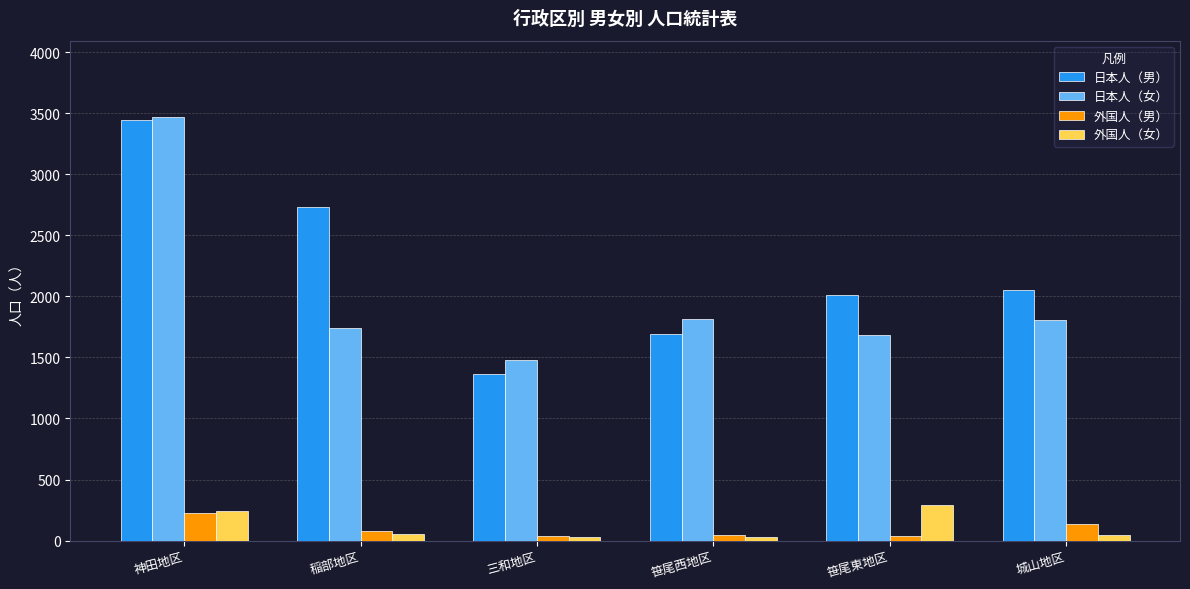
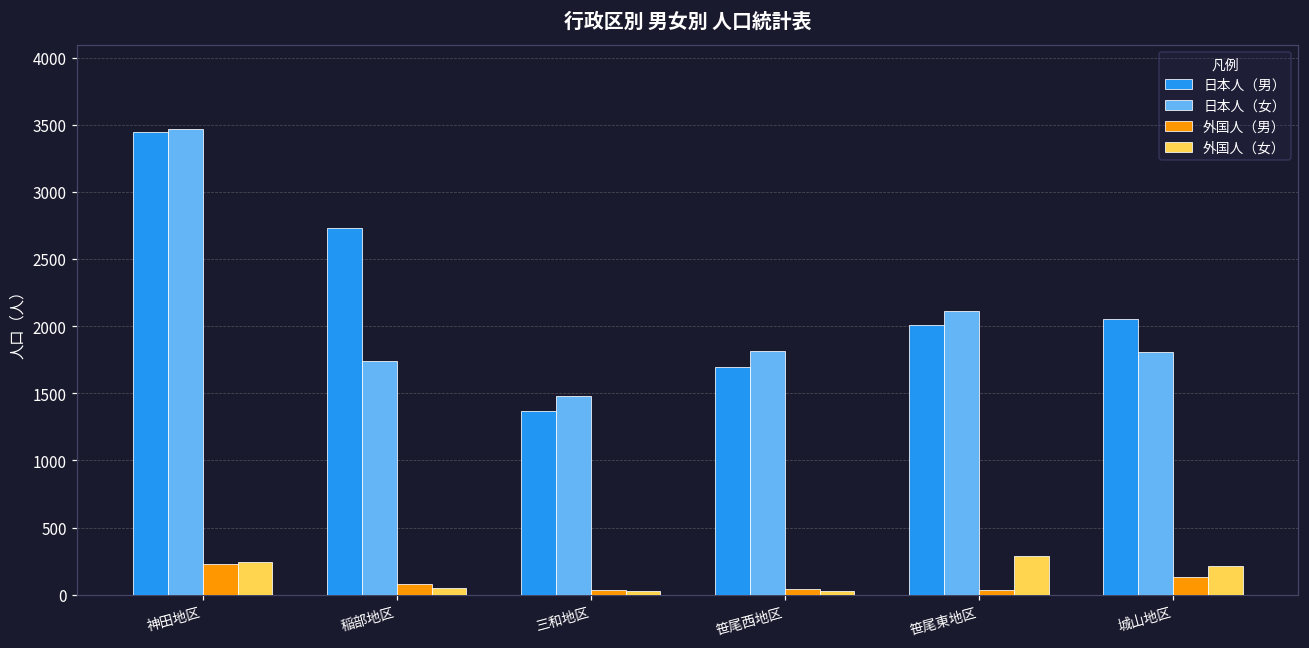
  {
    "日本人（男）": {
      "神田地区": 3450,
      "稲部地区": 2730,
      "三和地区": 1370,
      "笹尾西地区": 1690,
      "笹尾東地区": 2010,
      "城山地区": 2050
    },
    "日本人（女）": {
      "神田地区": 3470,
      "稲部地区": 1740,
      "三和地区": 1480,
      "笹尾西地区": 1820,
-     "笹尾東地区": 1690,
+     "笹尾東地区": 2110,
      "城山地区": 1810
    },
    "外国人（男）": {
      "神田地区": 230,
      "稲部地区": 80,
      "三和地区": 40,
      "笹尾西地区": 50,
      "笹尾東地区": 40,
      "城山地区": 130
    },
    "外国人（女）": {
      "神田地区": 240,
      "稲部地区": 50,
      "三和地区": 30,
      "笹尾西地区": 30,
      "笹尾東地区": 290,
-     "城山地区": 40
+     "城山地区": 210
    }
  }
